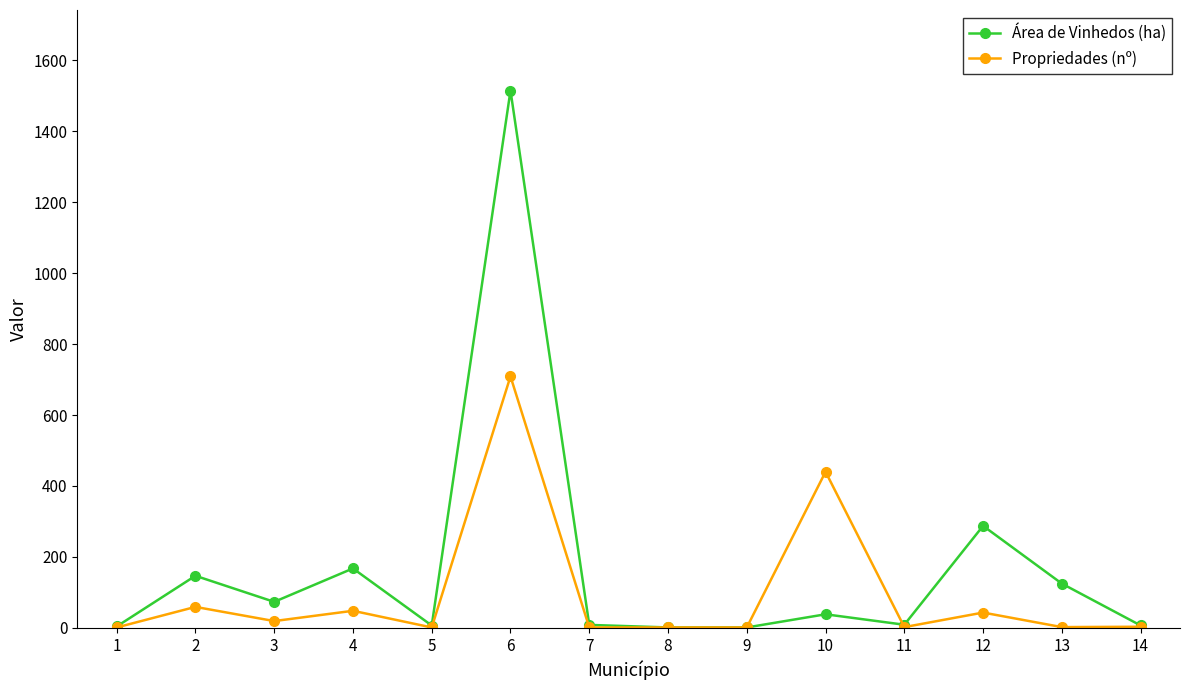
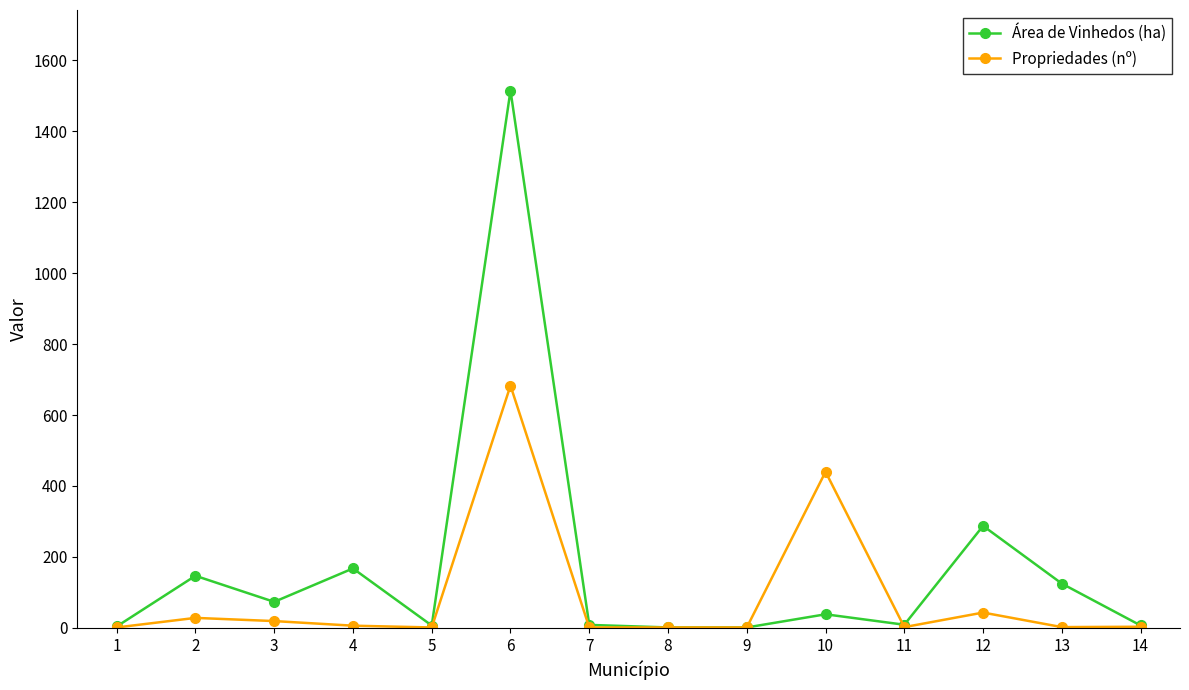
  {
    "Área de Vinhedos (ha)": {
      "2": 150,
      "3": 70,
      "4": 170,
      "6": 1510,
      "7": 10,
      "10": 40,
      "12": 290,
      "13": 120
    },
    "Propriedades (nº)": {
-     "2": 60,
+     "2": 30,
      "3": 20,
-     "4": 50,
-     "6": 710,
+     "4": 10,
+     "6": 680,
      "7": 0,
      "10": 440,
      "12": 40,
      "13": 0
    }
  }
